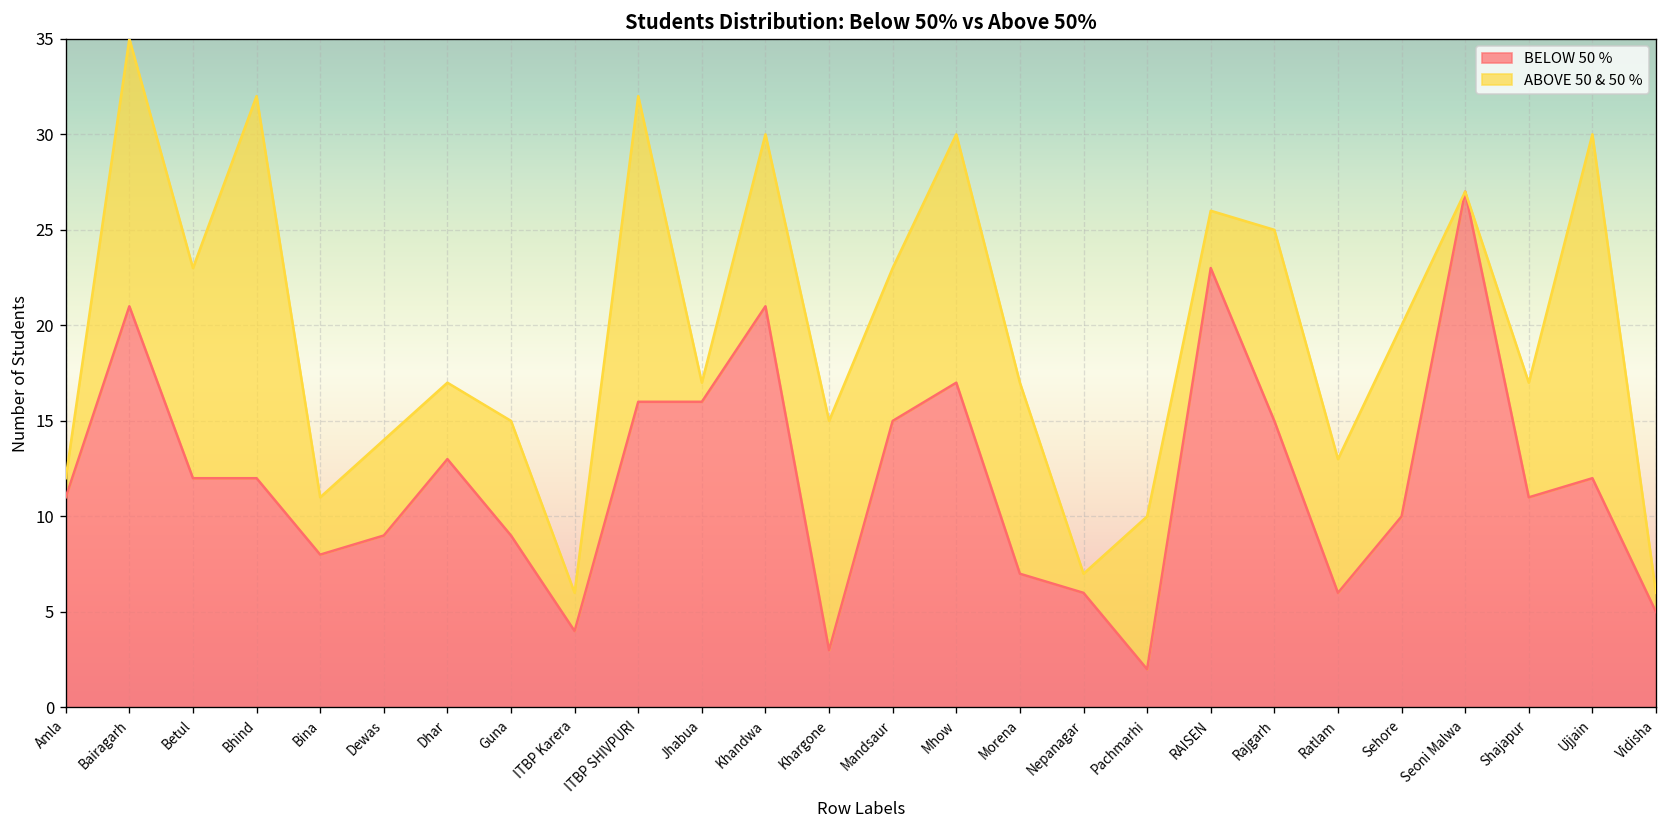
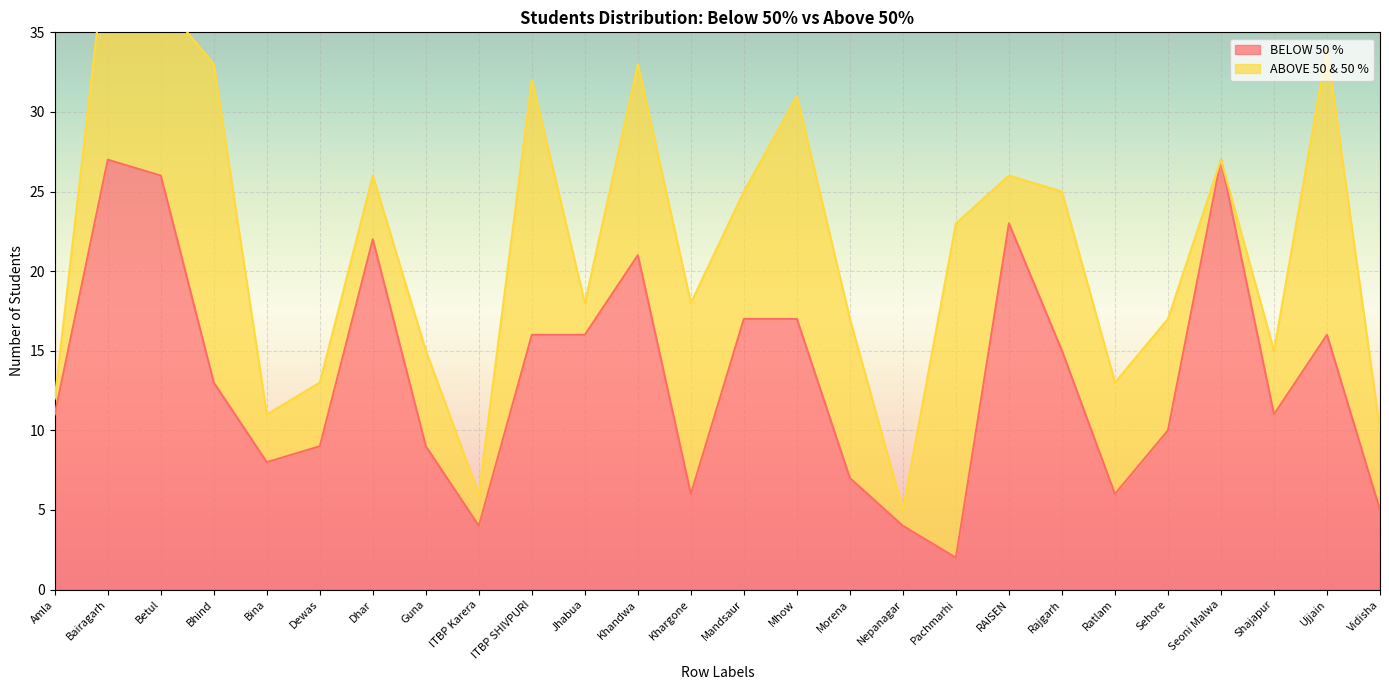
  {
    "BELOW 50 %": {
      "Amla": 11,
-     "Bairagarh": 21,
-     "Betul": 12,
-     "Bhind": 12,
+     "Bairagarh": 27,
+     "Betul": 26,
+     "Bhind": 13,
      "Bina": 8,
      "Dewas": 9,
-     "Dhar": 13,
+     "Dhar": 22,
      "Guna": 9,
      "ITBP Karera": 4,
      "ITBP SHIVPURI": 16,
      "Jhabua": 16,
      "Khandwa": 21,
-     "Khargone": 3,
-     "Mandsaur": 15,
+     "Khargone": 6,
+     "Mandsaur": 17,
      "Mhow": 17,
      "Morena": 7,
-     "Nepanagar": 6,
+     "Nepanagar": 4,
      "Pachmarhi": 2,
      "RAISEN": 23,
      "Rajgarh": 15,
      "Ratlam": 6,
      "Sehore": 10,
      "Shajapur": 11,
-     "Ujjain": 12,
+     "Ujjain": 16,
      "Vidisha": 5
    },
    "ABOVE 50 & 50 %": {
      "Amla": 1,
      "Bhind": 20,
      "Bina": 3,
-     "Dewas": 5,
+     "Dewas": 4,
      "Dhar": 4,
      "Guna": 6,
      "ITBP Karera": 2,
      "ITBP SHIVPURI": 16,
-     "Jhabua": 1,
-     "Khandwa": 9,
+     "Jhabua": 2,
+     "Khandwa": 12,
      "Khargone": 12,
      "Mandsaur": 8,
-     "Mhow": 13,
+     "Mhow": 14,
      "Morena": 10,
      "Nepanagar": 1,
-     "Pachmarhi": 8,
+     "Pachmarhi": 21,
      "RAISEN": 3,
      "Rajgarh": 10,
      "Ratlam": 7,
-     "Sehore": 10,
-     "Shajapur": 6,
-     "Vidisha": 1
+     "Sehore": 7,
+     "Shajapur": 4,
+     "Vidisha": 5
    }
  }
